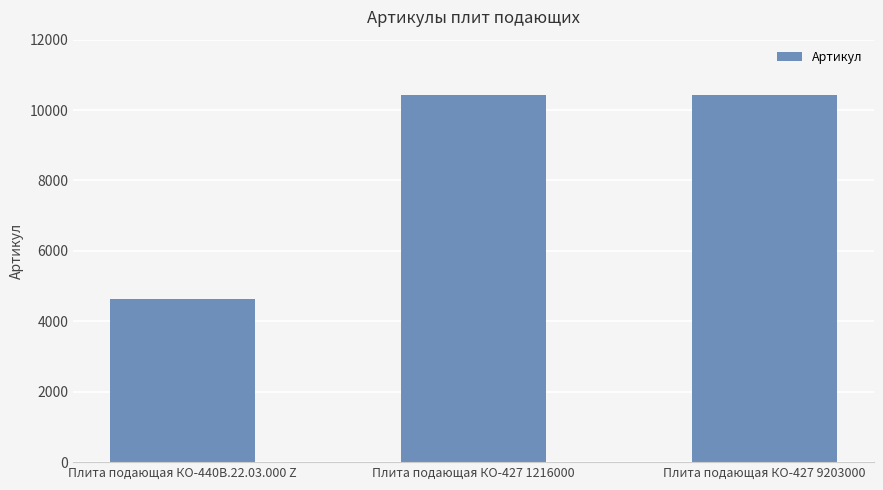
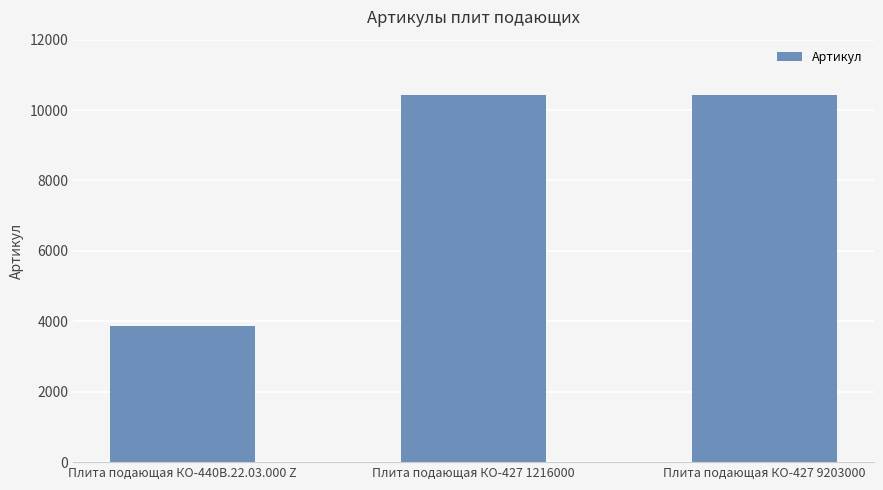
  {
-   "Плита подающая КО-440В.22.03.000 Z": 4600,
+   "Плита подающая КО-440В.22.03.000 Z": 3900,
    "Плита подающая КО-427 1216000": 10400,
    "Плита подающая КО-427 9203000": 10400
  }
